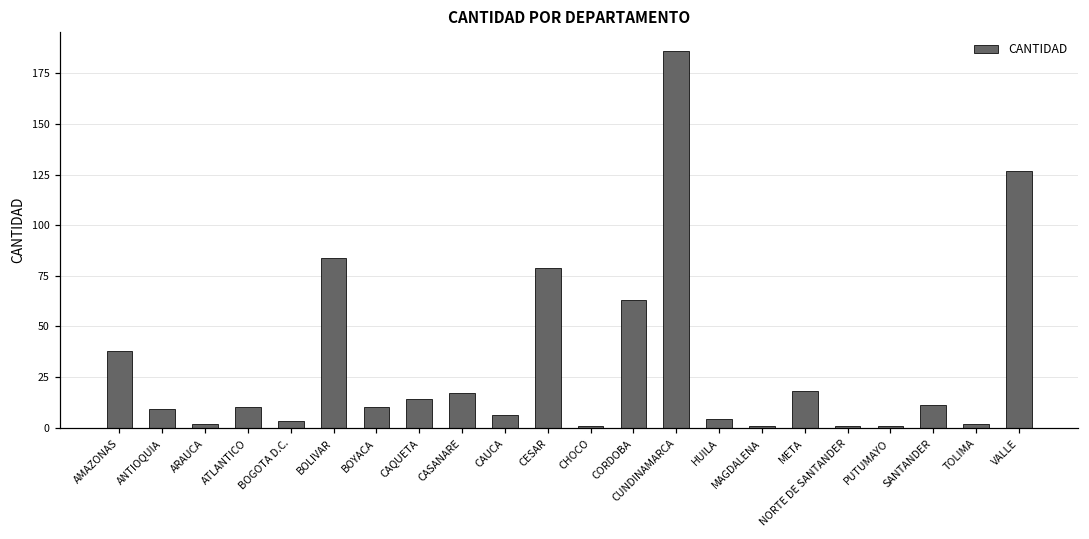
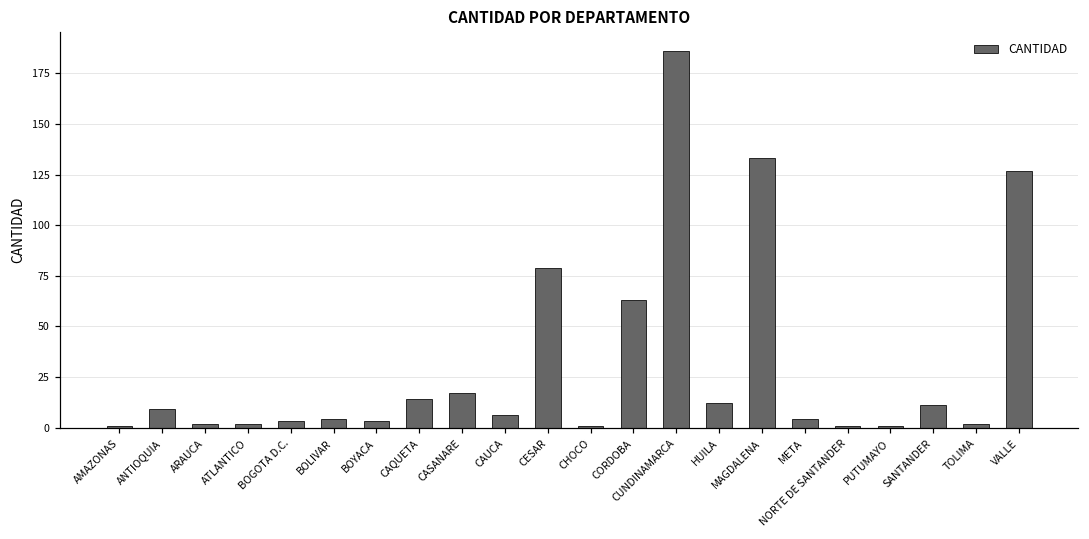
  {
-   "AMAZONAS": 38,
+   "AMAZONAS": 1,
    "ANTIOQUIA": 9,
    "ARAUCA": 2,
-   "ATLANTICO": 10,
+   "ATLANTICO": 2,
    "BOGOTA D.C.": 3,
-   "BOLIVAR": 84,
-   "BOYACA": 10,
+   "BOLIVAR": 4,
+   "BOYACA": 3,
    "CAQUETA": 14,
    "CASANARE": 17,
    "CAUCA": 6,
    "CESAR": 79,
    "CORDOBA": 63,
    "CUNDINAMARCA": 186,
-   "HUILA": 4,
-   "MAGDALENA": 1,
-   "META": 18,
+   "HUILA": 12,
+   "MAGDALENA": 133,
+   "META": 4,
    "SANTANDER": 11,
    "TOLIMA": 2,
    "VALLE": 127
  }
